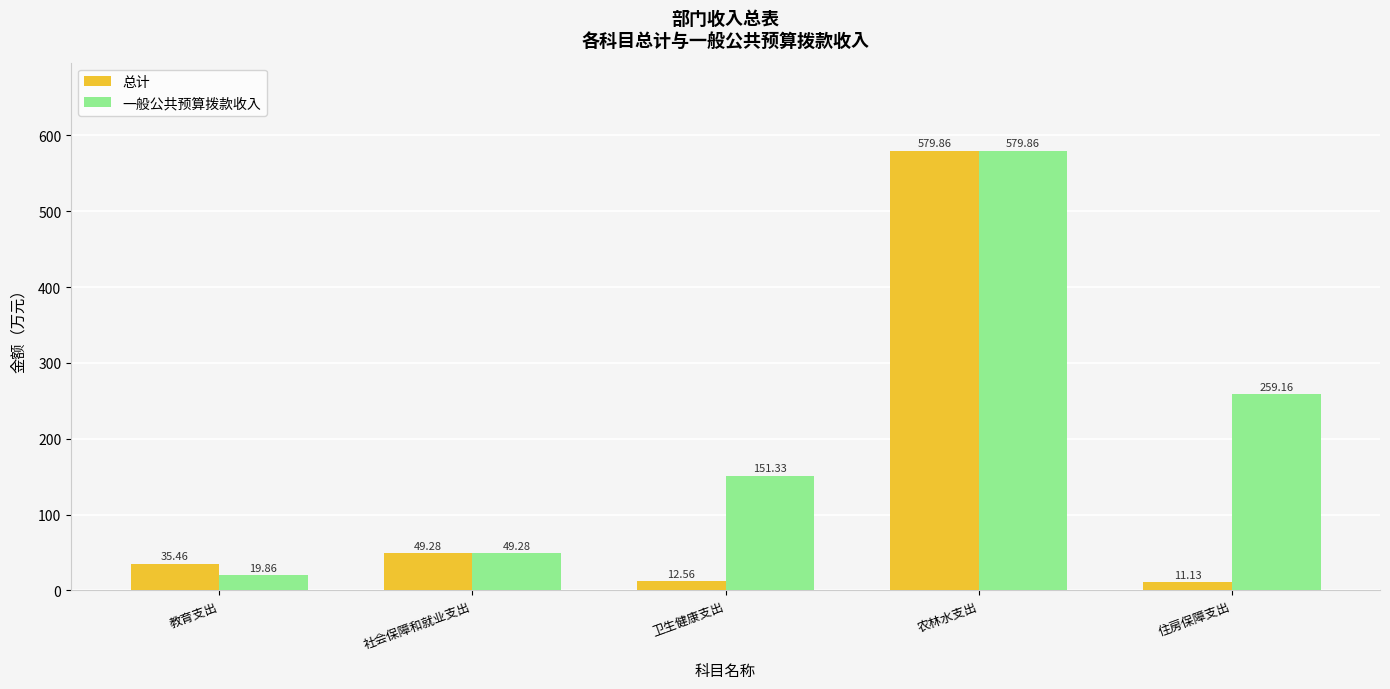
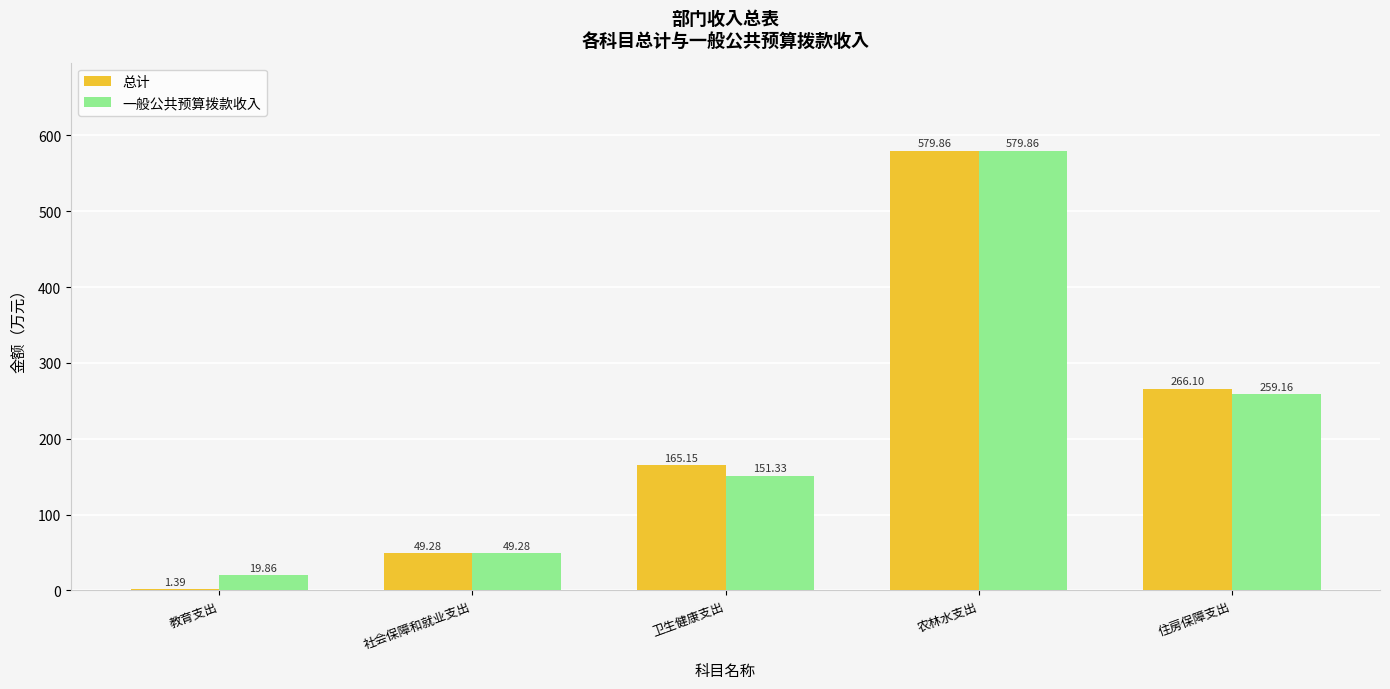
  {
    "总计": {
-     "教育支出": 35.46,
+     "教育支出": 1.39,
      "社会保障和就业支出": 49.28,
-     "卫生健康支出": 12.56,
+     "卫生健康支出": 165.15,
      "农林水支出": 579.86,
-     "住房保障支出": 11.13
+     "住房保障支出": 266.10
    },
    "一般公共预算拨款收入": {
      "教育支出": 19.86,
      "社会保障和就业支出": 49.28,
      "卫生健康支出": 151.33,
      "农林水支出": 579.86,
      "住房保障支出": 259.16
    }
  }
